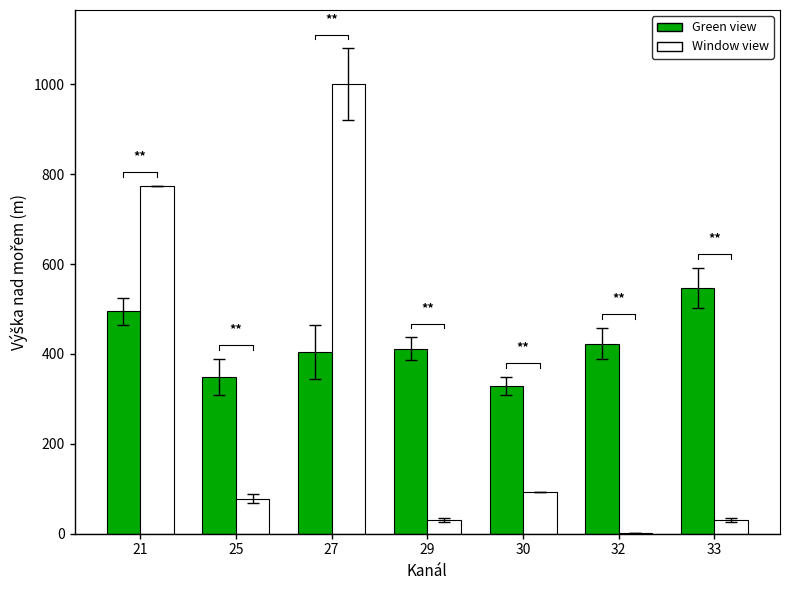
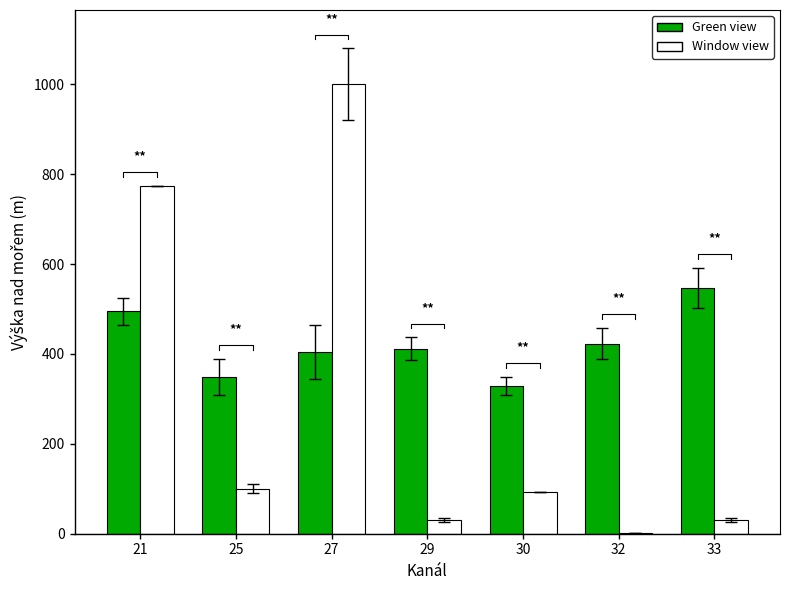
  {
    "Green view": {
      "21": 500,
      "25": 350,
      "27": 410,
      "29": 410,
      "30": 330,
      "32": 420,
      "33": 550
    },
    "Window view": {
      "21": 770,
-     "25": 80,
+     "25": 100,
      "27": 1000,
      "29": 30,
      "30": 90,
      "33": 30
    }
  }
